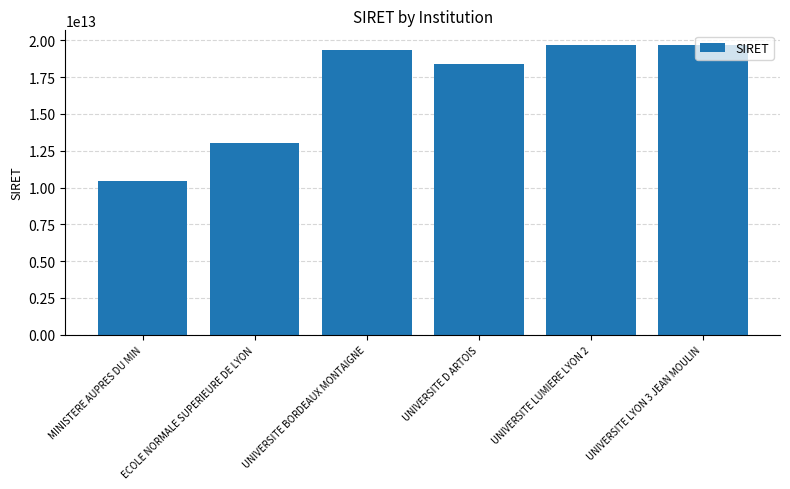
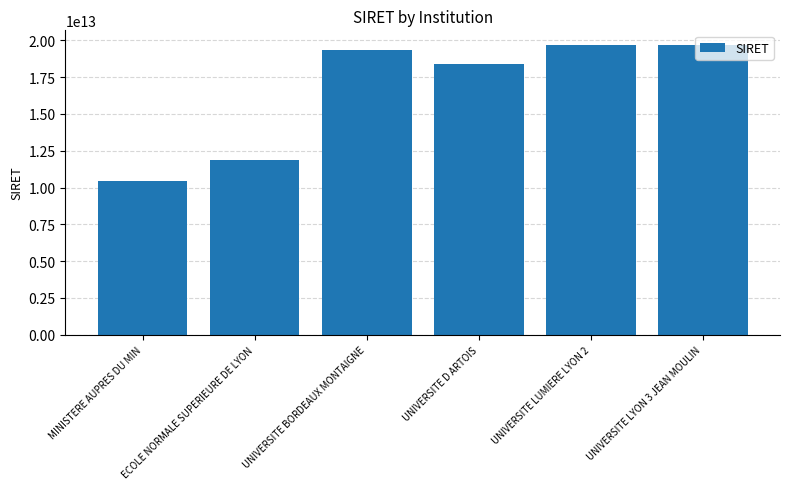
  {
    "MINISTERE AUPRES DU MIN": 10400000000000,
-   "ECOLE NORMALE SUPERIEURE DE LYON": 13000000000000,
+   "ECOLE NORMALE SUPERIEURE DE LYON": 11900000000000,
    "UNIVERSITE BORDEAUX MONTAIGNE": 19300000000000,
    "UNIVERSITE D ARTOIS": 18400000000000,
    "UNIVERSITE LUMIERE LYON 2": 19700000000000
  }
